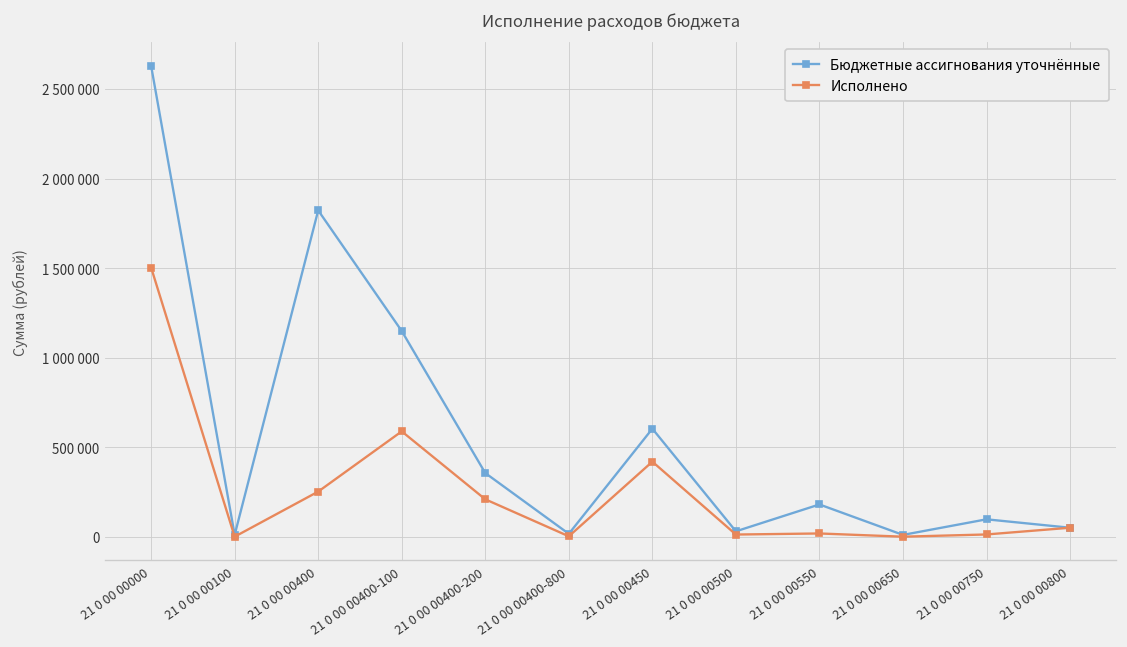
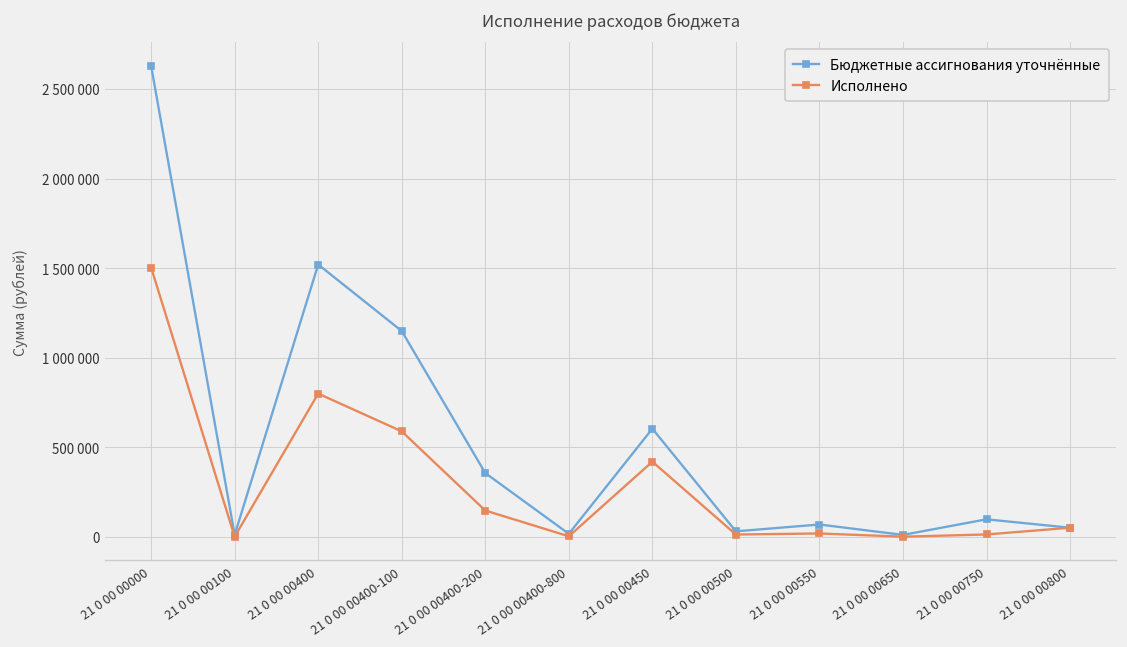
  {
    "Бюджетные ассигнования уточнённые": {
      "21 0 00 00000": 2630000,
-     "21 0 00 00400": 1820000,
+     "21 0 00 00400": 1520000,
      "21 0 00 00400-100": 1150000,
      "21 0 00 00400-200": 360000,
      "21 0 00 00450": 600000,
      "21 0 00 00500": 30000,
-     "21 0 00 00550": 180000,
+     "21 0 00 00550": 70000,
      "21 0 00 00750": 100000
    },
    "Исполнено": {
      "21 0 00 00000": 1500000,
-     "21 0 00 00400": 250000,
+     "21 0 00 00400": 800000,
      "21 0 00 00400-100": 590000,
-     "21 0 00 00400-200": 210000,
+     "21 0 00 00400-200": 150000,
      "21 0 00 00450": 420000,
      "21 0 00 00500": 10000,
      "21 0 00 00550": 20000,
      "21 0 00 00750": 10000
    }
  }
